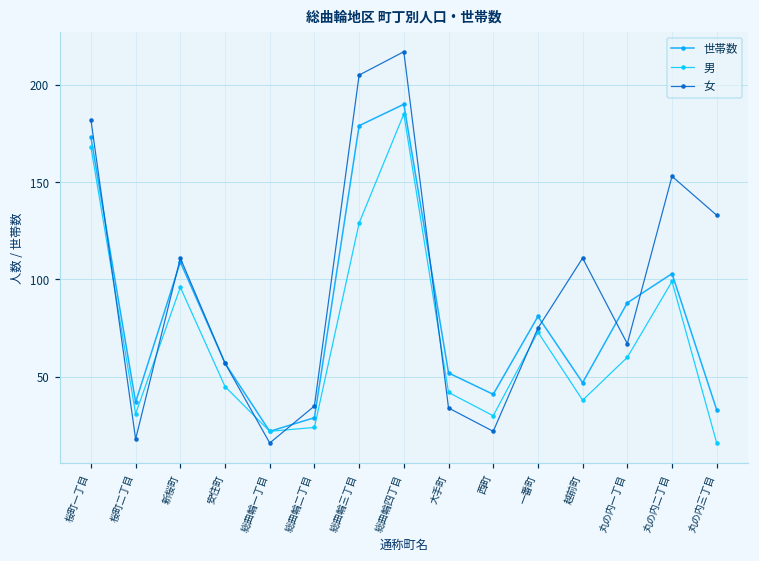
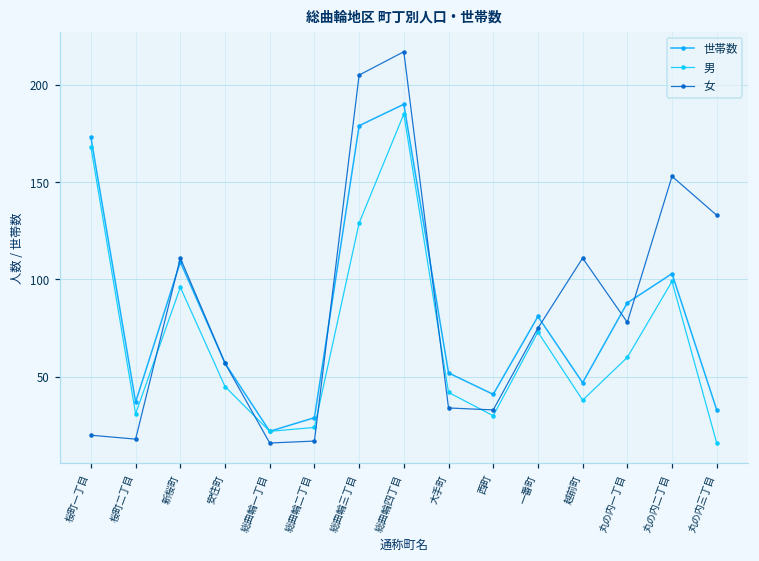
  {
    "女": {
-     "桜町一丁目": 182,
+     "桜町一丁目": 20,
      "桜町二丁目": 18,
      "新桜町": 111,
      "総曲輪一丁目": 16,
-     "総曲輪二丁目": 35,
+     "総曲輪二丁目": 17,
      "総曲輪三丁目": 205,
      "総曲輪四丁目": 217,
      "大手町": 34,
-     "西町": 22,
+     "西町": 33,
      "一番町": 75,
      "越前町": 111,
-     "丸の内一丁目": 67,
+     "丸の内一丁目": 78,
      "丸の内二丁目": 153,
      "丸の内三丁目": 133
    }
  }
